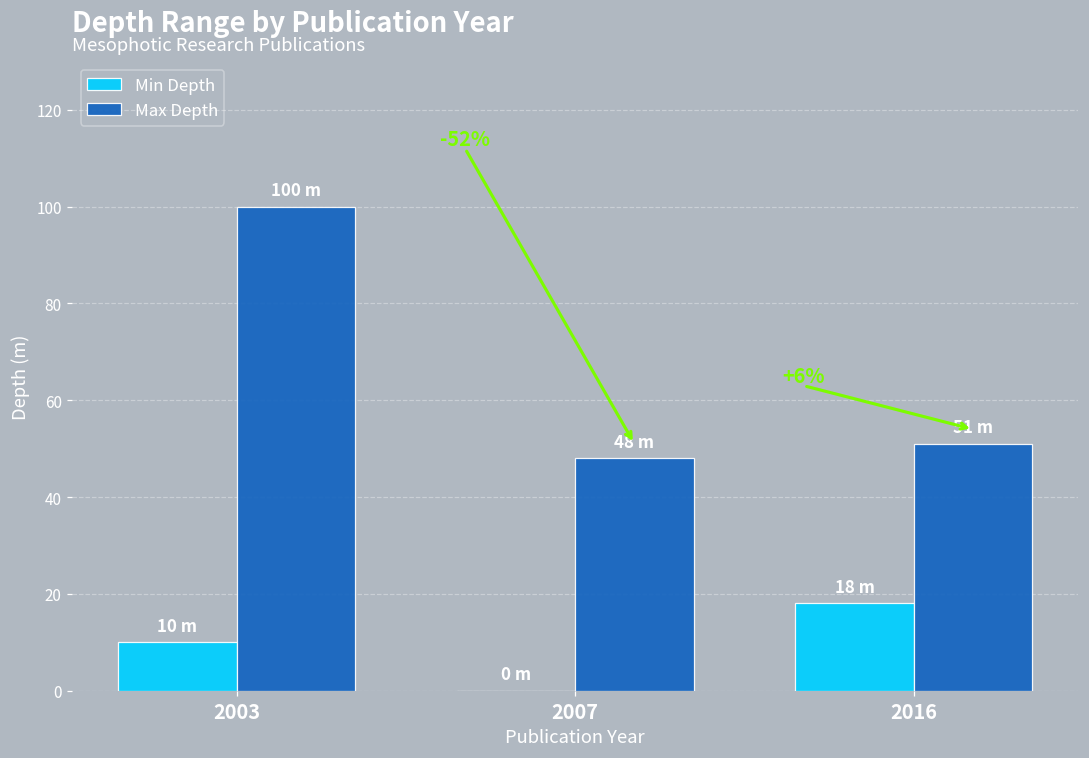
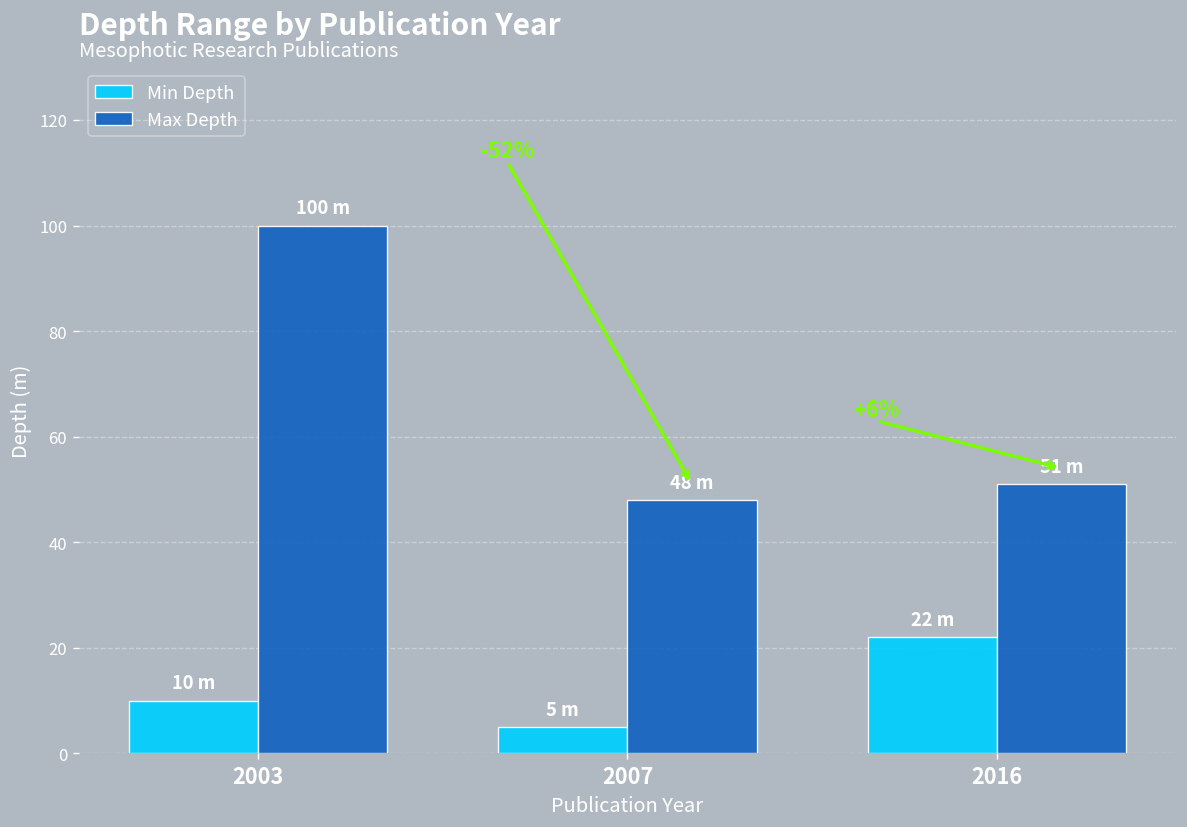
  {
    "Min Depth": {
      "2003": 10,
-     "2007": 0,
-     "2016": 18
+     "2007": 5,
+     "2016": 22
    },
    "Max Depth": {
      "2003": 100,
      "2007": 48,
      "2016": 51
    }
  }
